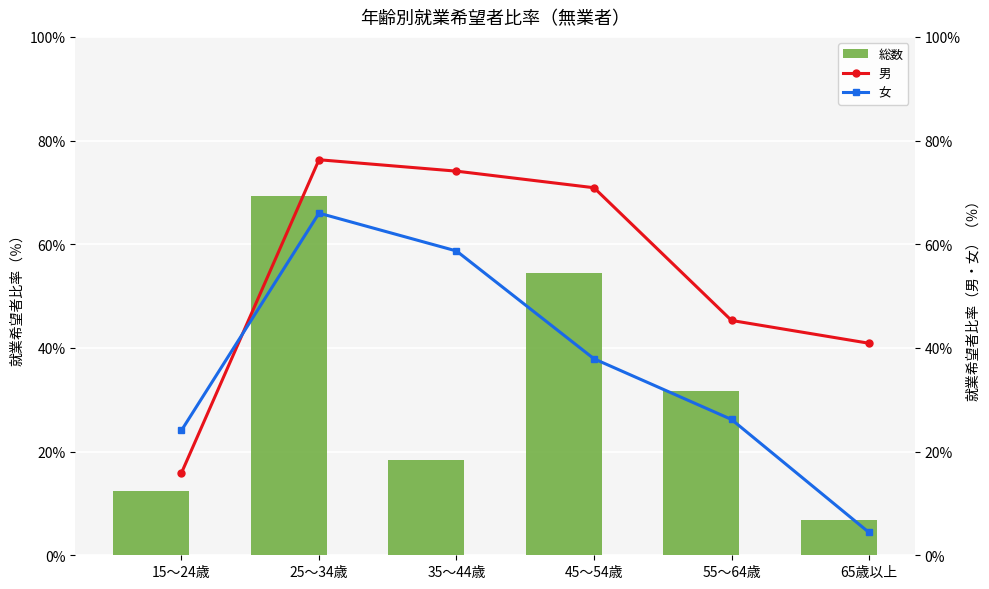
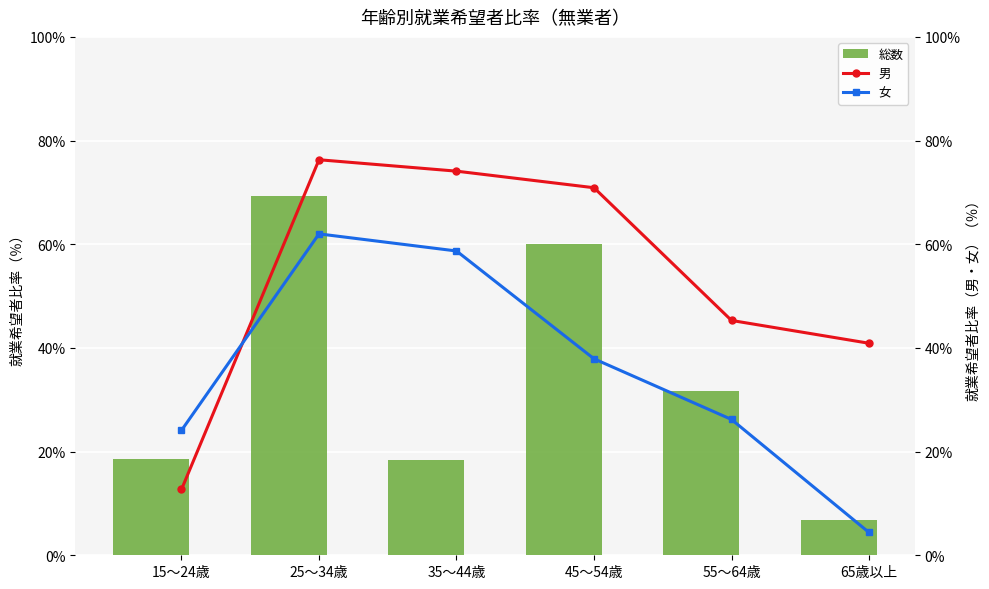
  {
    "総数": {
-     "15～24歳": "12%",
+     "15～24歳": "19%",
      "25～34歳": "69%",
      "35～44歳": "18%",
-     "45～54歳": "54%",
+     "45～54歳": "60%",
      "55～64歳": "32%",
      "65歳以上": "7%"
    },
    "男": {
-     "15～24歳": "16%",
+     "15～24歳": "13%",
      "25～34歳": "76%",
      "35～44歳": "74%",
      "45～54歳": "71%",
      "55～64歳": "45%",
      "65歳以上": "41%"
    },
    "女": {
      "15～24歳": "24%",
-     "25～34歳": "66%",
+     "25～34歳": "62%",
      "35～44歳": "59%",
      "45～54歳": "38%",
      "55～64歳": "26%",
      "65歳以上": "4%"
    }
  }
